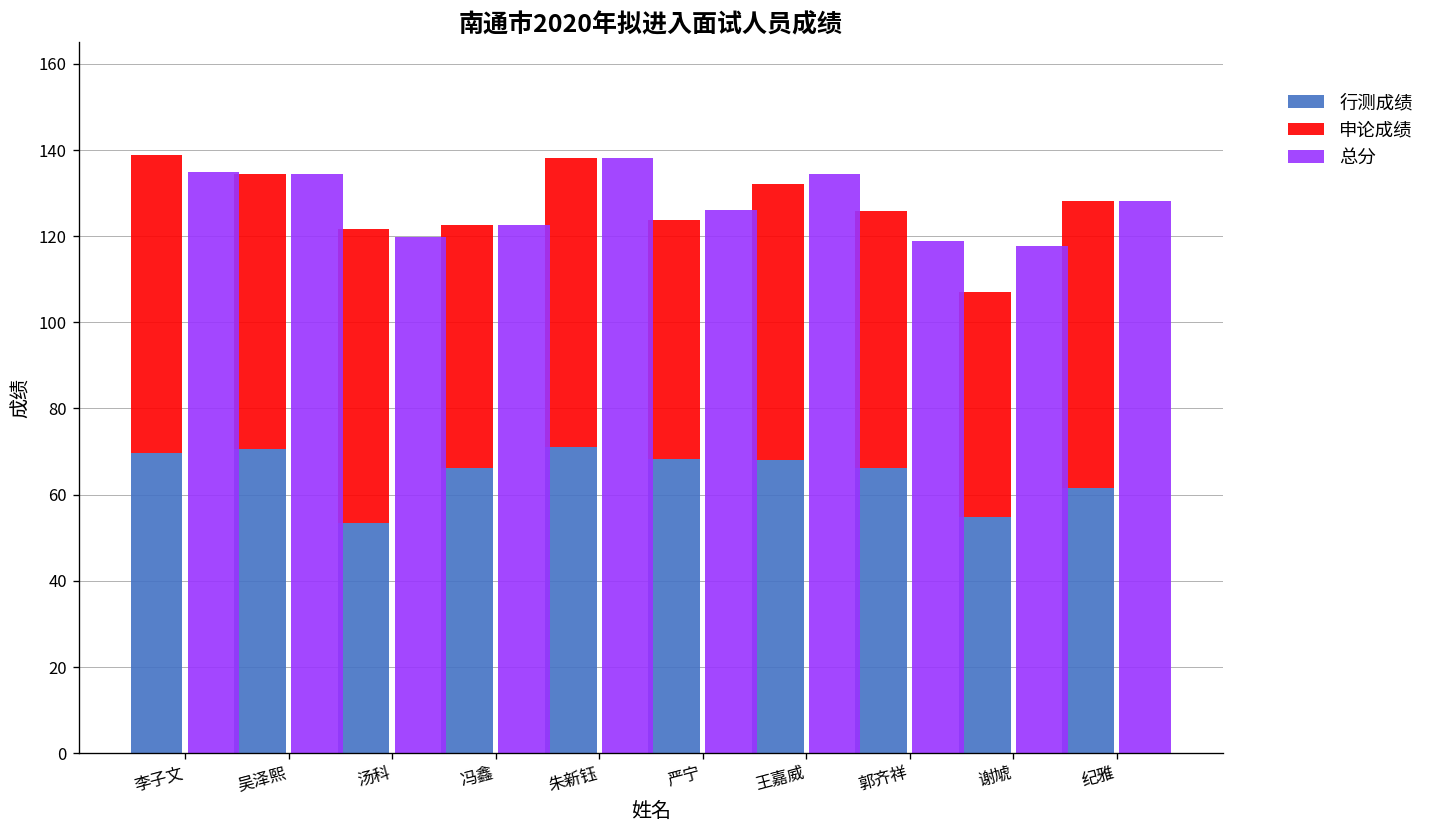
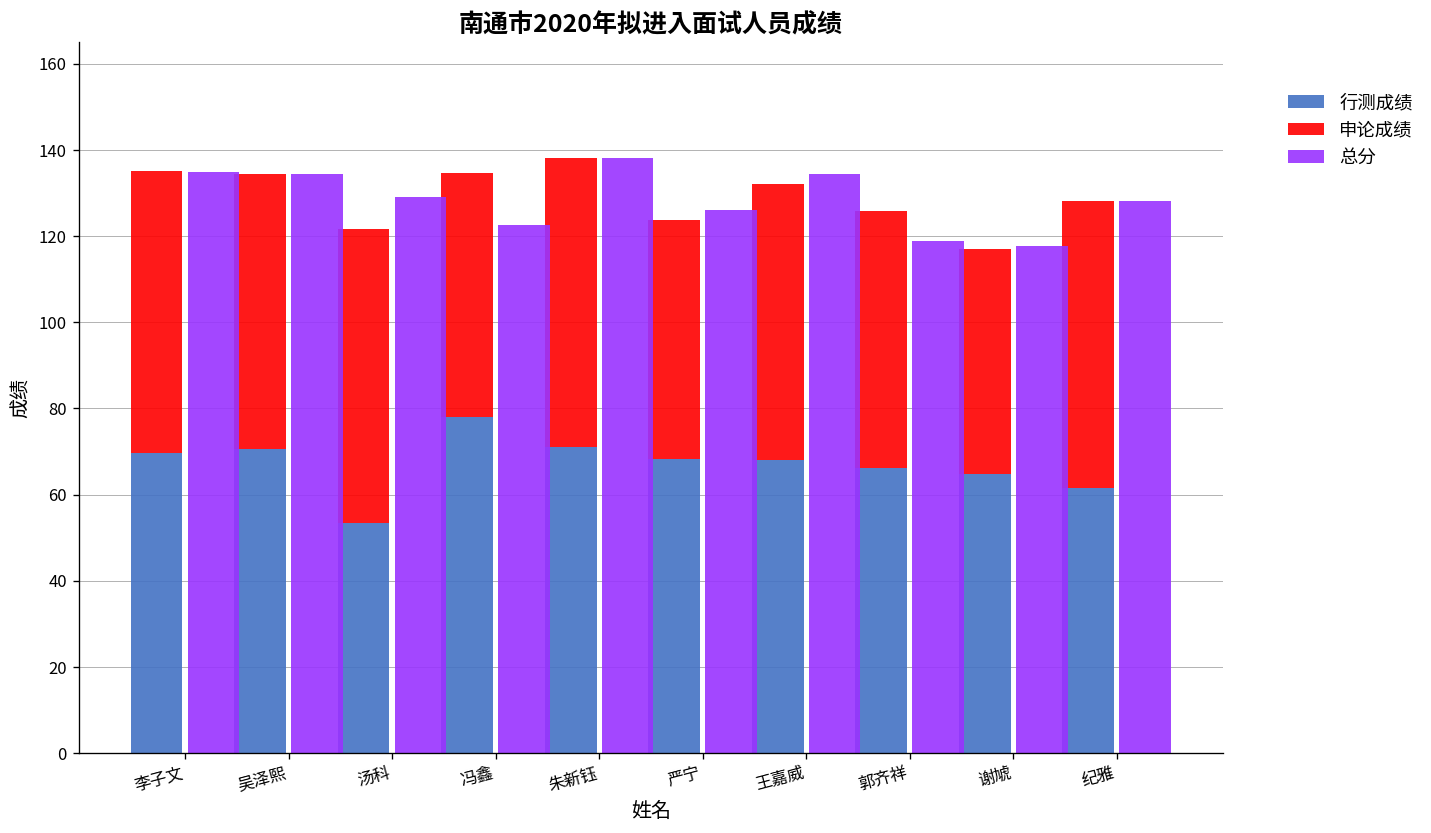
  {
    "行测成绩": {
      "李子文": 70,
      "吴泽熙": 71,
      "汤科": 53,
-     "冯鑫": 66,
+     "冯鑫": 78,
      "朱新钰": 71,
      "严宁": 68,
      "王嘉威": 68,
      "郭齐祥": 66,
-     "谢虓": 55,
+     "谢虓": 65,
      "纪雅": 62
    },
    "申论成绩": {
-     "李子文": 69,
+     "李子文": 66,
      "吴泽熙": 64,
      "汤科": 68,
      "冯鑫": 57,
      "朱新钰": 67,
      "严宁": 56,
      "王嘉威": 64,
      "郭齐祥": 60,
      "谢虓": 52,
      "纪雅": 67
    },
    "总分": {
      "李子文": 135,
      "吴泽熙": 135,
-     "汤科": 120,
+     "汤科": 129,
      "冯鑫": 123,
      "朱新钰": 138,
      "严宁": 126,
      "王嘉威": 134,
      "郭齐祥": 119,
      "谢虓": 118,
      "纪雅": 128
    }
  }
